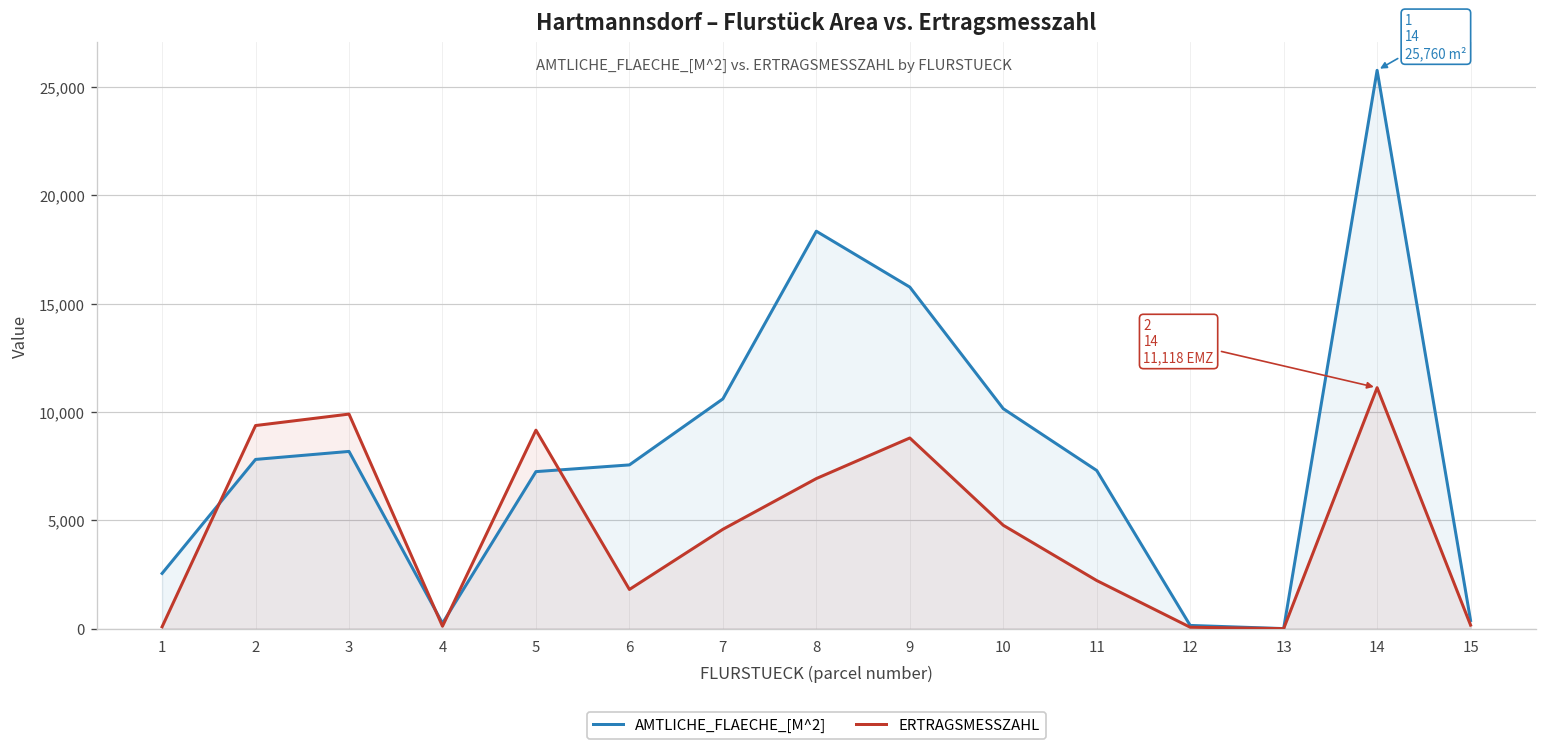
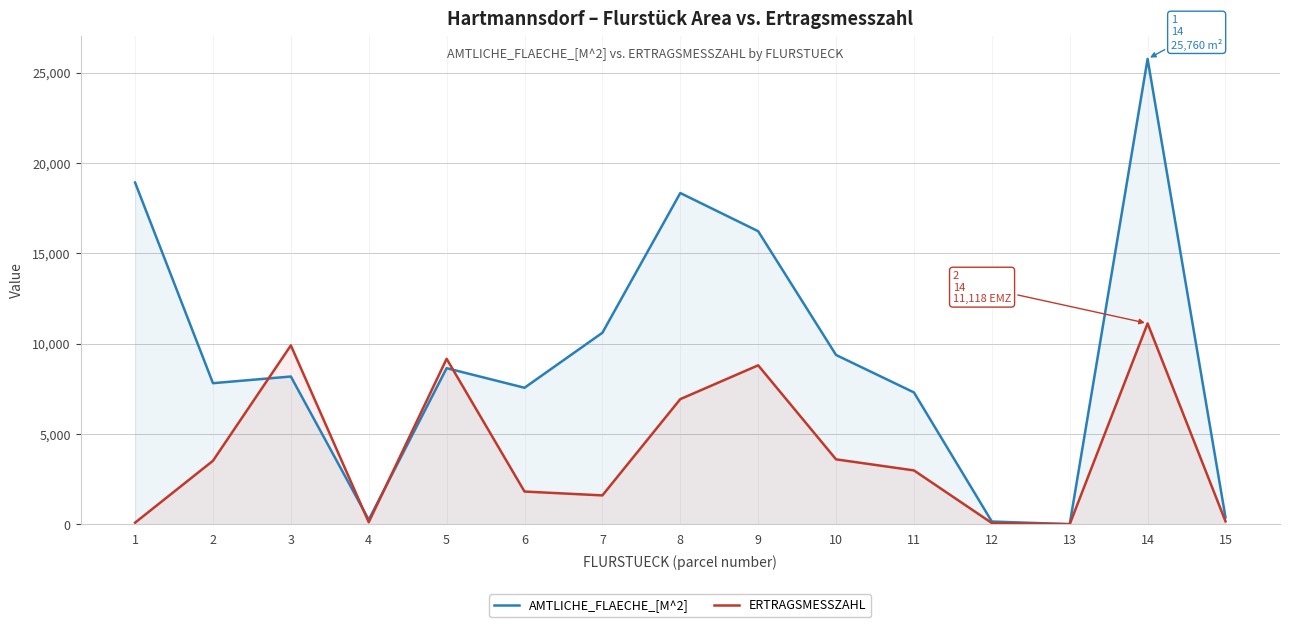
  {
    "AMTLICHE_FLAECHE_[M^2]": {
-     "1": "2,600",
+     "1": "18,900",
      "2": "7,800",
      "3": "8,200",
-     "5": "7,200",
+     "5": "8,600",
      "6": "7,600",
      "7": "10,600",
      "8": "18,300",
-     "9": "15,800",
-     "10": "10,200",
+     "9": "16,200",
+     "10": "9,400",
      "11": "7,300",
      "15": "400"
    },
    "ERTRAGSMESSZAHL": {
      "1": "100",
-     "2": "9,400",
+     "2": "3,500",
      "3": "9,900",
      "5": "9,200",
      "6": "1,800",
-     "7": "4,600",
+     "7": "1,600",
      "8": "6,900",
      "9": "8,800",
-     "10": "4,800",
-     "11": "2,200",
+     "10": "3,600",
+     "11": "3,000",
      "15": "200"
    }
  }
